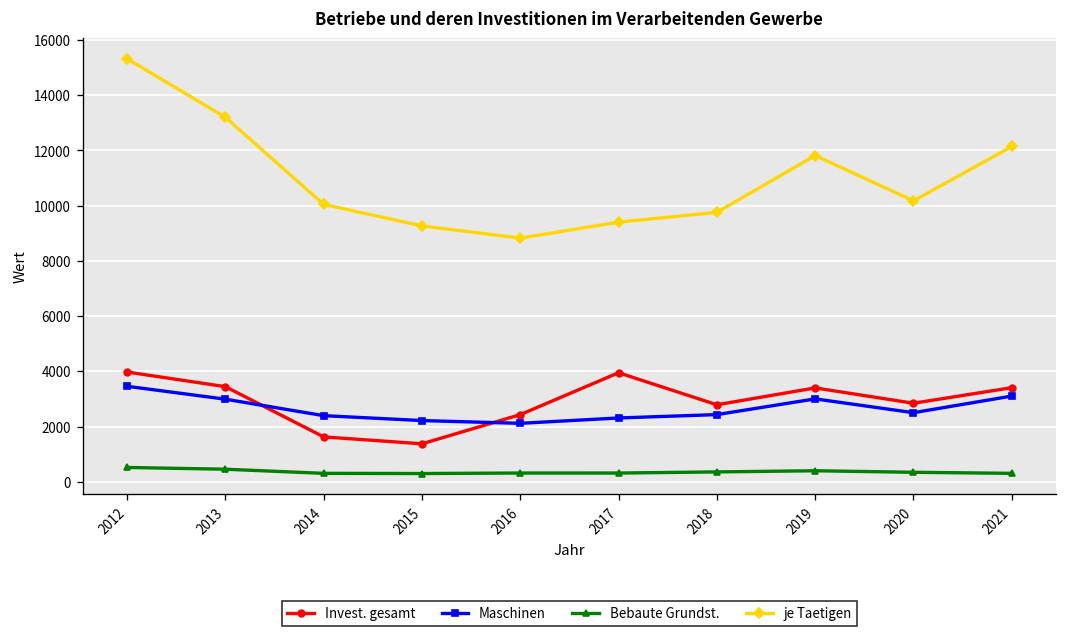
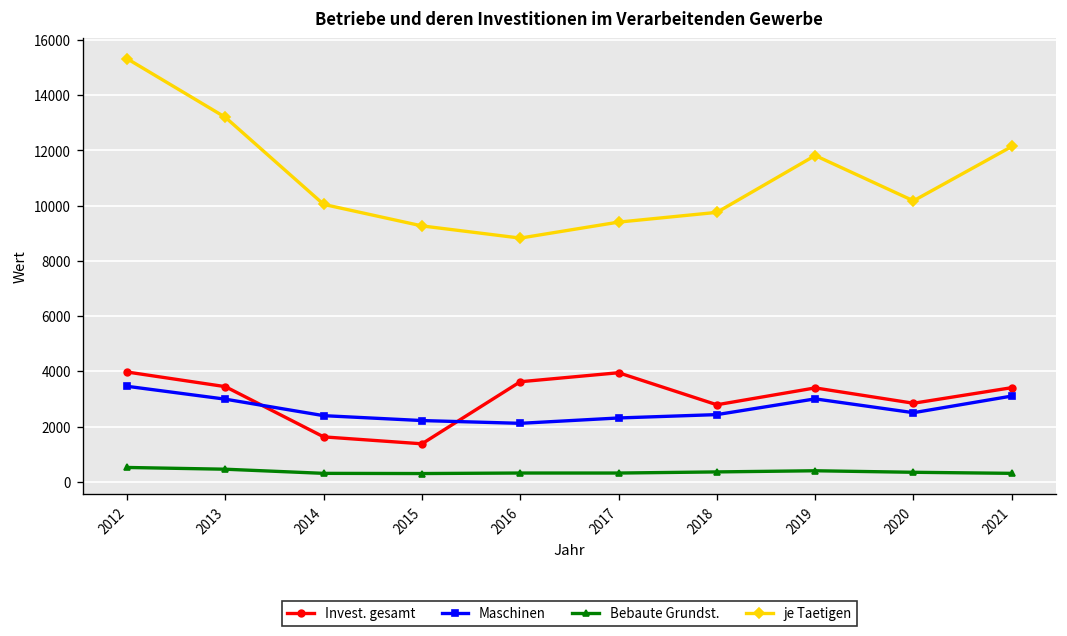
  {
    "Invest. gesamt": {
      "2012": 4000,
      "2013": 3400,
      "2014": 1600,
      "2015": 1400,
-     "2016": 2400,
+     "2016": 3600,
      "2017": 3900,
      "2018": 2800,
      "2019": 3400,
      "2020": 2800,
      "2021": 3400
    },
    "Maschinen": {
      "2012": 3500,
      "2013": 3000,
      "2014": 2400,
      "2015": 2200,
      "2016": 2100,
      "2017": 2300,
      "2018": 2400,
      "2019": 3000,
      "2020": 2500,
      "2021": 3100
    },
    "Bebaute Grundst.": {
      "2012": 500,
      "2013": 500,
      "2014": 300,
      "2015": 300,
      "2016": 300,
      "2017": 300,
      "2018": 400,
      "2019": 400,
      "2020": 300,
      "2021": 300
    },
    "je Taetigen": {
      "2012": 15300,
      "2013": 13200,
      "2014": 10000,
      "2015": 9300,
      "2016": 8800,
      "2017": 9400,
      "2018": 9800,
      "2019": 11800,
      "2020": 10200,
      "2021": 12100
    }
  }
